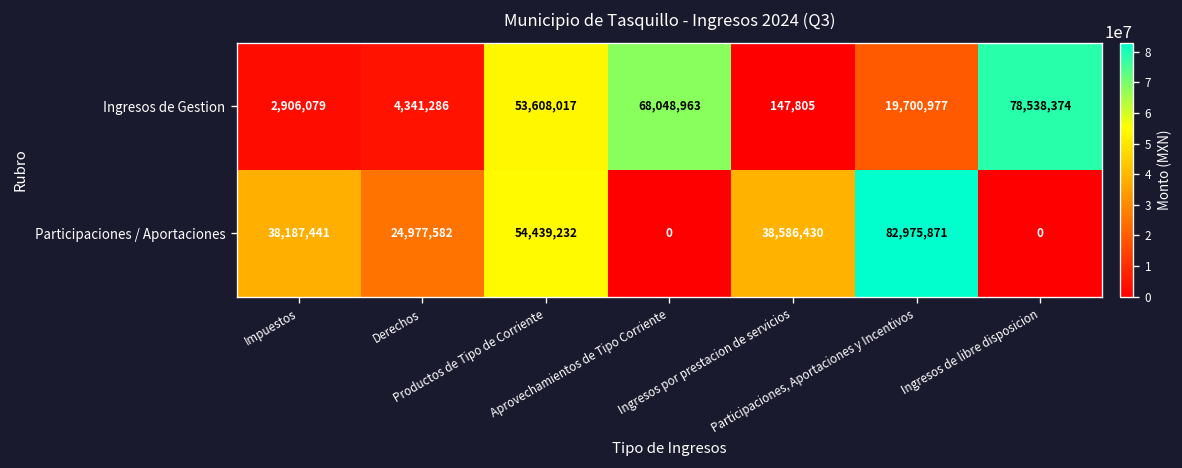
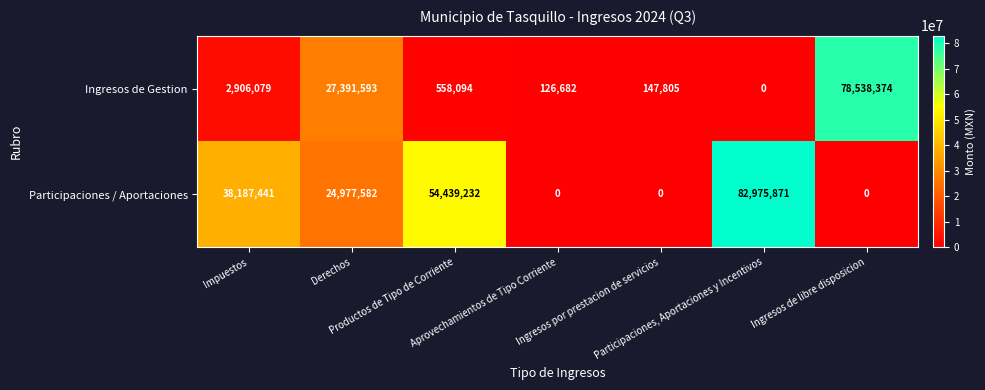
  {
    "Ingresos de Gestion": {
      "Impuestos": "2,906,079",
-     "Derechos": "4,341,286",
-     "Productos de Tipo de Corriente": "53,608,017",
-     "Aprovechamientos de Tipo Corriente": "68,048,963",
+     "Derechos": "27,391,593",
+     "Productos de Tipo de Corriente": "558,094",
+     "Aprovechamientos de Tipo Corriente": "126,682",
      "Ingresos por prestacion de servicios": "147,805",
-     "Participaciones, Aportaciones y Incentivos": "19,700,977",
+     "Participaciones, Aportaciones y Incentivos": "0",
      "Ingresos de libre disposicion": "78,538,374"
    },
    "Participaciones / Aportaciones": {
      "Impuestos": "38,187,441",
      "Derechos": "24,977,582",
      "Productos de Tipo de Corriente": "54,439,232",
      "Aprovechamientos de Tipo Corriente": "0",
-     "Ingresos por prestacion de servicios": "38,586,430",
+     "Ingresos por prestacion de servicios": "0",
      "Participaciones, Aportaciones y Incentivos": "82,975,871",
      "Ingresos de libre disposicion": "0"
    }
  }
